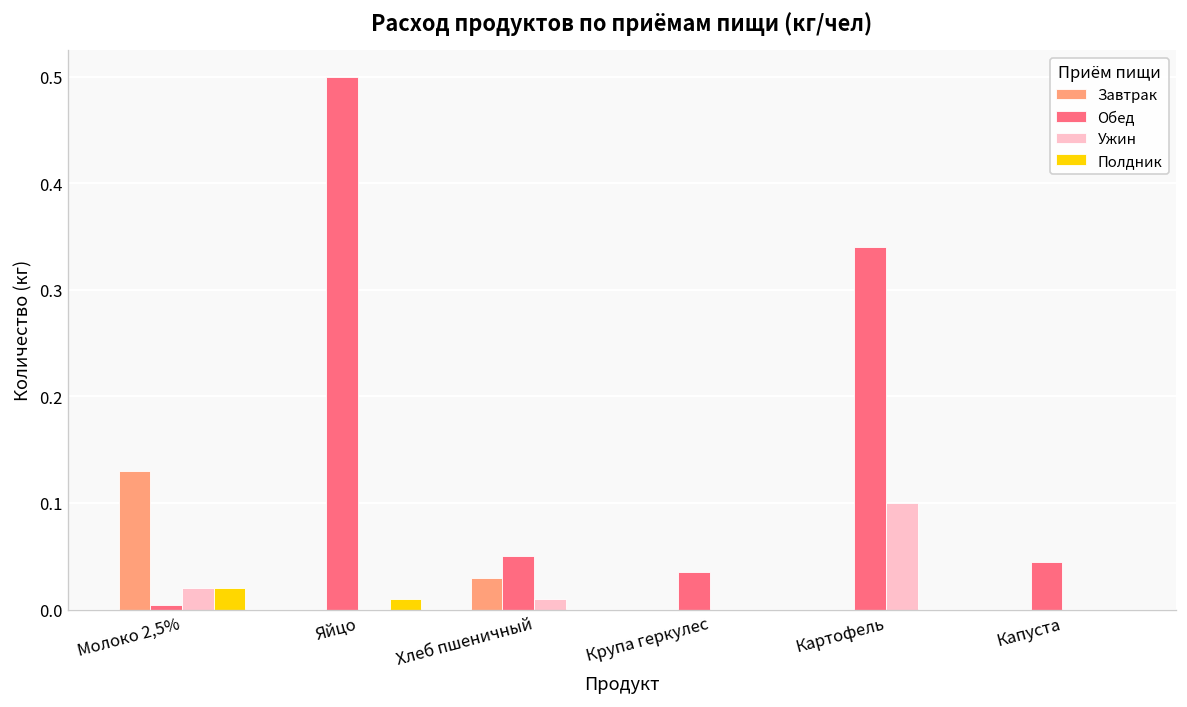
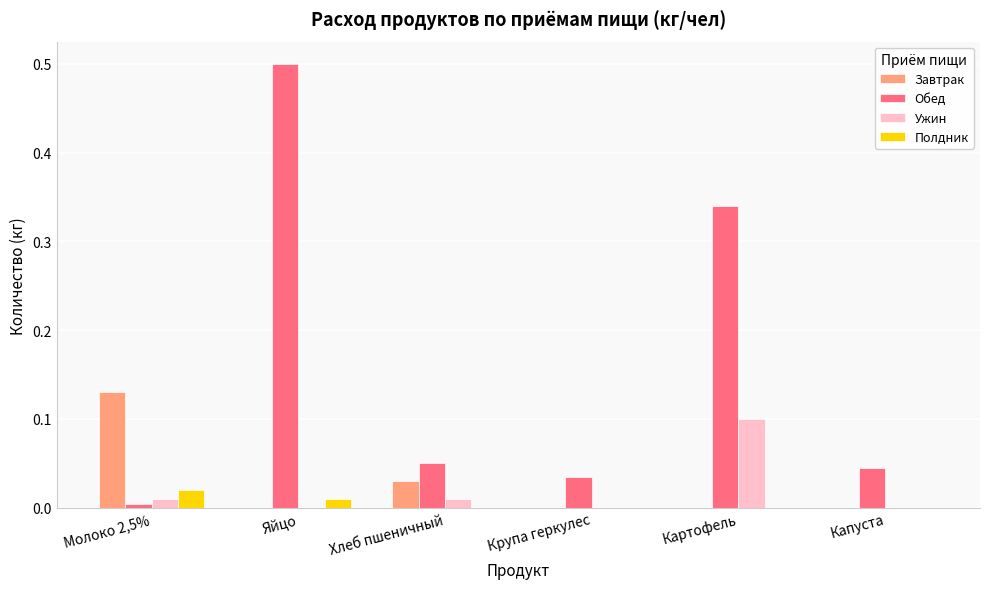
  {
    "Ужин": {
-     "Молоко 2,5%": 0.02,
+     "Молоко 2,5%": 0.01,
      "Яйцо": 0.00,
      "Хлеб пшеничный": 0.01,
      "Крупа геркулес": 0.00,
      "Картофель": 0.10,
      "Капуста": 0.00
    },
    "Полдник": {
      "Молоко 2,5%": 0.02,
      "Яйцо": 0.01,
      "Хлеб пшеничный": 0.00,
      "Крупа геркулес": 0.00,
      "Картофель": 0.00,
      "Капуста": 0.00
    }
  }
